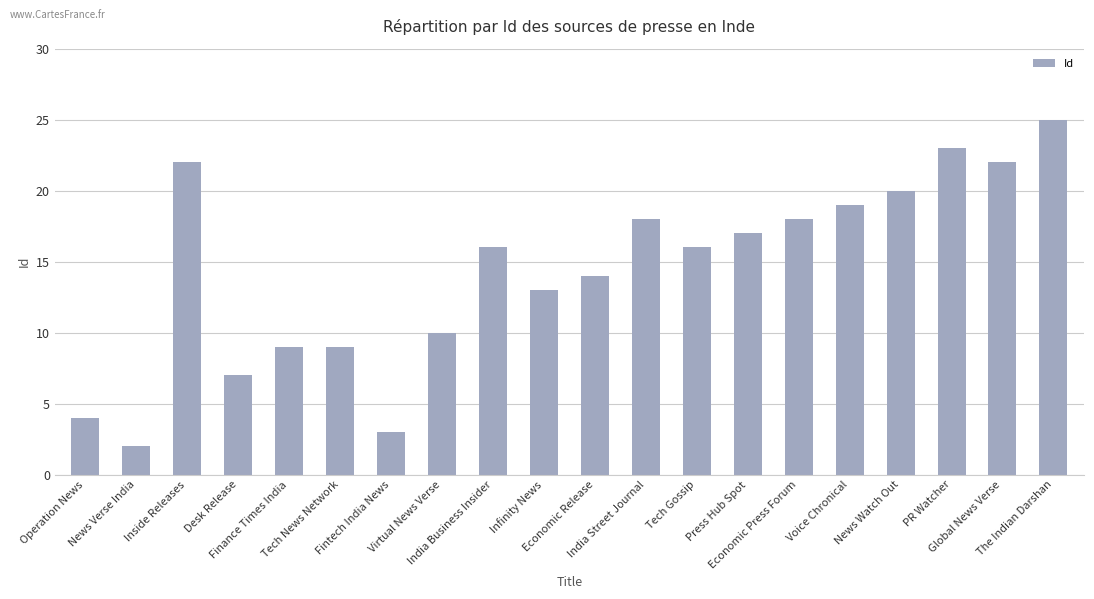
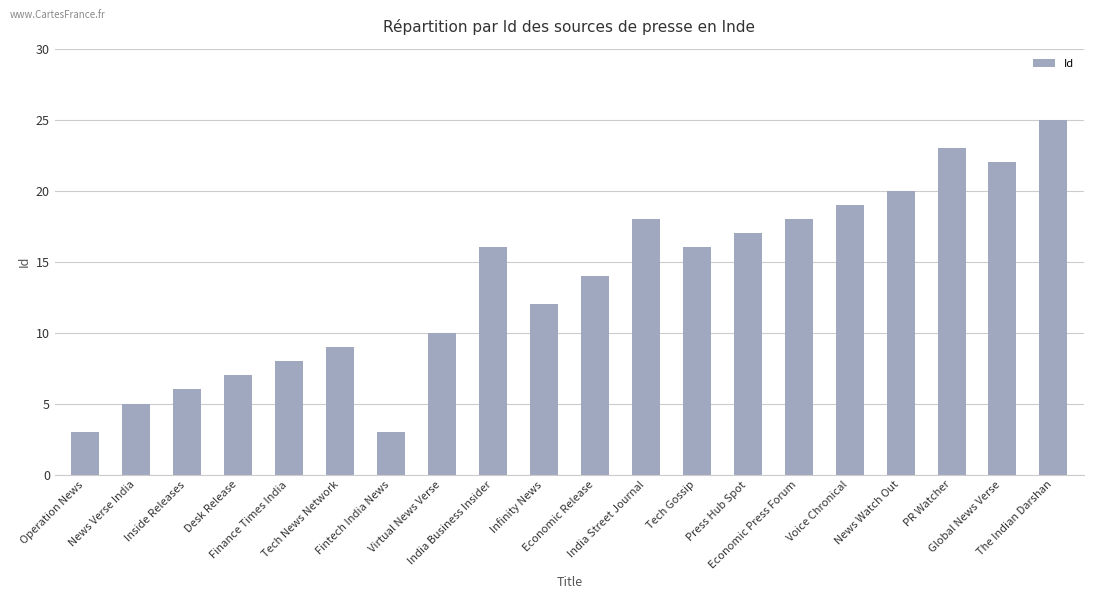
  {
-   "Operation News": 4,
-   "News Verse India": 2,
-   "Inside Releases": 22,
+   "Operation News": 3,
+   "News Verse India": 5,
+   "Inside Releases": 6,
    "Desk Release": 7,
-   "Finance Times India": 9,
+   "Finance Times India": 8,
    "Tech News Network": 9,
    "Fintech India News": 3,
    "Virtual News Verse": 10,
    "India Business Insider": 16,
-   "Infinity News": 13,
+   "Infinity News": 12,
    "Economic Release": 14,
    "India Street Journal": 18,
    "Tech Gossip": 16,
    "Press Hub Spot": 17,
    "Economic Press Forum": 18,
    "Voice Chronical": 19,
    "News Watch Out": 20,
    "PR Watcher": 23,
    "Global News Verse": 22,
    "The Indian Darshan": 25
  }
